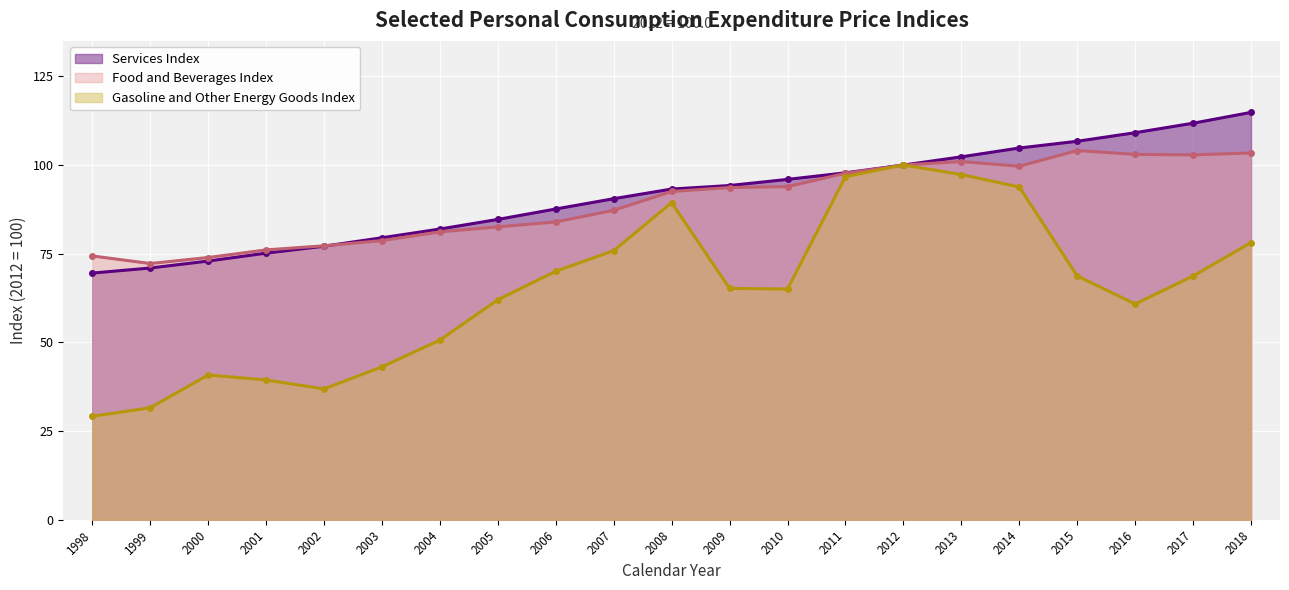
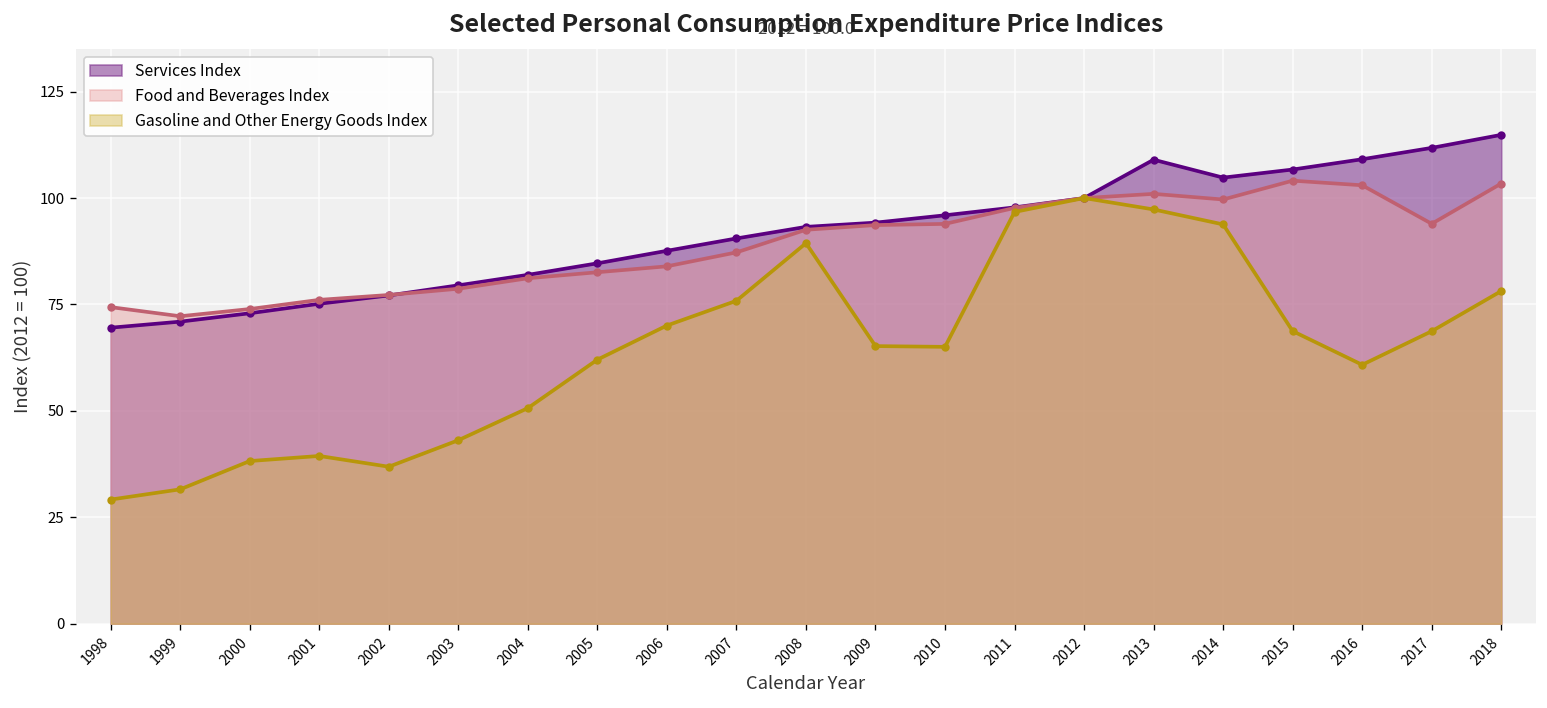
  {
    "Services Index": {
      "1998": 70,
      "1999": 71,
      "2000": 73,
      "2001": 75,
      "2003": 80,
      "2004": 82,
      "2005": 85,
      "2006": 88,
      "2007": 91,
      "2010": 96,
-     "2013": 102,
+     "2013": 109,
      "2014": 105,
      "2015": 107,
      "2016": 109,
      "2017": 112,
      "2018": 115
    },
    "Food and Beverages Index": {
      "1998": 74,
      "1999": 72,
      "2000": 74,
      "2001": 76,
      "2003": 79,
      "2004": 81,
      "2005": 83,
      "2006": 84,
      "2007": 87,
      "2010": 94,
      "2013": 101,
      "2014": 100,
      "2015": 104,
      "2016": 103,
-     "2017": 103,
+     "2017": 94,
      "2018": 103
    },
    "Gasoline and Other Energy Goods Index": {
      "1998": 29,
      "1999": 32,
-     "2000": 41,
+     "2000": 38,
      "2001": 39,
      "2002": 37,
      "2003": 43,
      "2004": 51,
      "2005": 62,
      "2006": 70,
      "2007": 76,
      "2008": 89,
      "2009": 65,
      "2010": 65,
      "2011": 97,
      "2013": 97,
      "2014": 94,
      "2015": 69,
      "2016": 61,
      "2017": 69,
      "2018": 78
    }
  }
